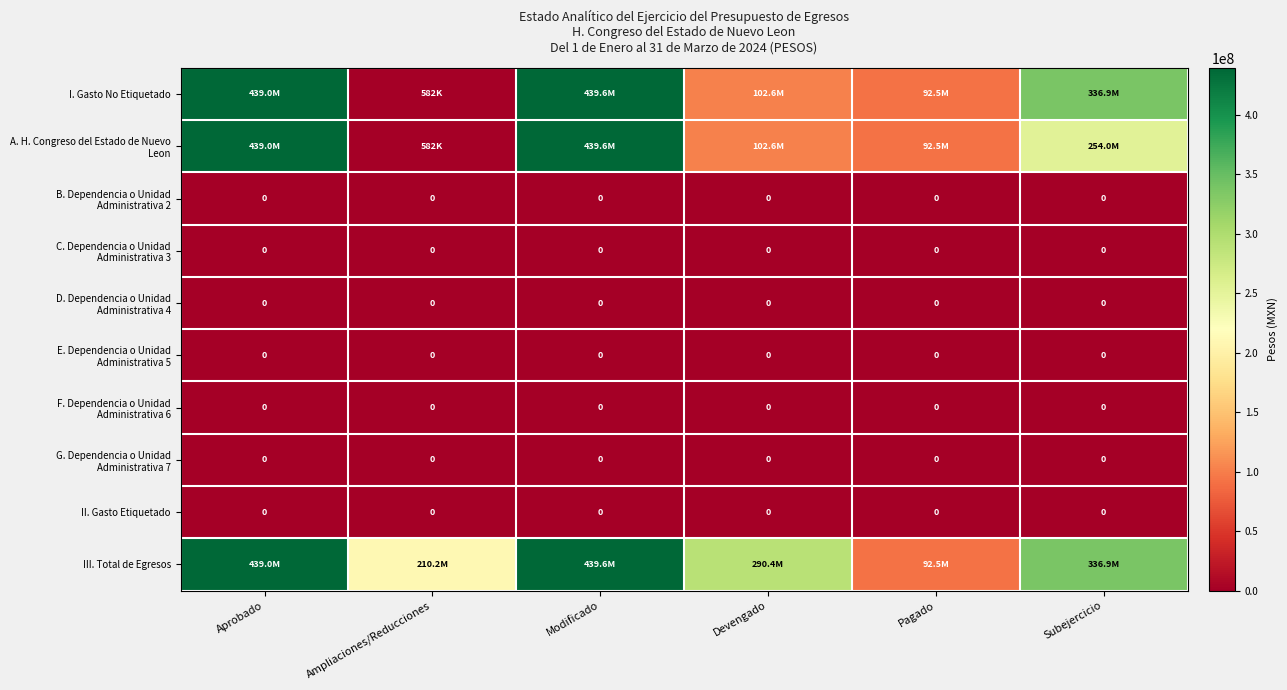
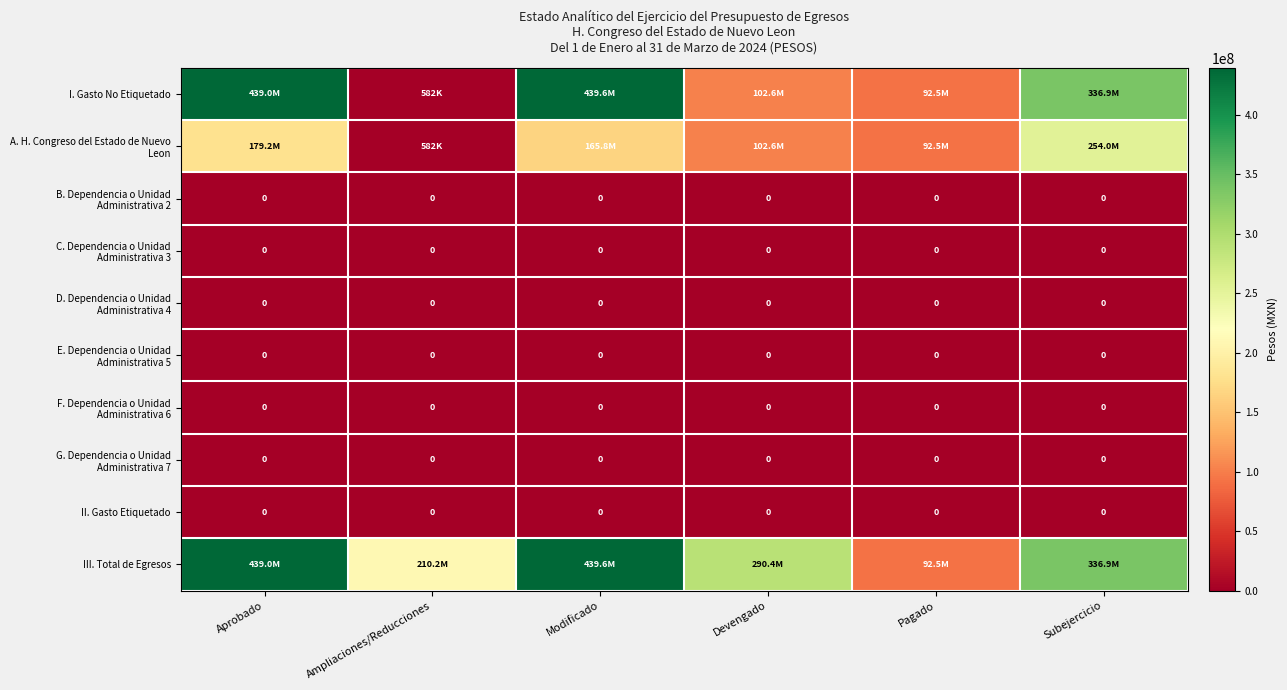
  {
    "I. Gasto No Etiquetado": {
      "Aprobado": "439.0M",
      "Ampliaciones/Reducciones": "582K",
      "Modificado": "439.6M",
      "Devengado": "102.6M",
      "Pagado": "92.5M",
      "Subejercicio": "336.9M"
    },
    "A. H. Congreso del Estado de Nuevo Leon": {
-     "Aprobado": "439.0M",
+     "Aprobado": "179.2M",
      "Ampliaciones/Reducciones": "582K",
-     "Modificado": "439.6M",
+     "Modificado": "165.8M",
      "Devengado": "102.6M",
      "Pagado": "92.5M",
      "Subejercicio": "254.0M"
    },
    "B. Dependencia o Unidad Administrativa 2": {
      "Aprobado": "0",
      "Ampliaciones/Reducciones": "0",
      "Modificado": "0",
      "Devengado": "0",
      "Pagado": "0",
      "Subejercicio": "0"
    },
    "C. Dependencia o Unidad Administrativa 3": {
      "Aprobado": "0",
      "Ampliaciones/Reducciones": "0",
      "Modificado": "0",
      "Devengado": "0",
      "Pagado": "0",
      "Subejercicio": "0"
    },
    "D. Dependencia o Unidad Administrativa 4": {
      "Aprobado": "0",
      "Ampliaciones/Reducciones": "0",
      "Modificado": "0",
      "Devengado": "0",
      "Pagado": "0",
      "Subejercicio": "0"
    },
    "E. Dependencia o Unidad Administrativa 5": {
      "Aprobado": "0",
      "Ampliaciones/Reducciones": "0",
      "Modificado": "0",
      "Devengado": "0",
      "Pagado": "0",
      "Subejercicio": "0"
    },
    "F. Dependencia o Unidad Administrativa 6": {
      "Aprobado": "0",
      "Ampliaciones/Reducciones": "0",
      "Modificado": "0",
      "Devengado": "0",
      "Pagado": "0",
      "Subejercicio": "0"
    },
    "G. Dependencia o Unidad Administrativa 7": {
      "Aprobado": "0",
      "Ampliaciones/Reducciones": "0",
      "Modificado": "0",
      "Devengado": "0",
      "Pagado": "0",
      "Subejercicio": "0"
    },
    "II. Gasto Etiquetado": {
      "Aprobado": "0",
      "Ampliaciones/Reducciones": "0",
      "Modificado": "0",
      "Devengado": "0",
      "Pagado": "0",
      "Subejercicio": "0"
    },
    "III. Total de Egresos": {
      "Aprobado": "439.0M",
      "Ampliaciones/Reducciones": "210.2M",
      "Modificado": "439.6M",
      "Devengado": "290.4M",
      "Pagado": "92.5M",
      "Subejercicio": "336.9M"
    }
  }
